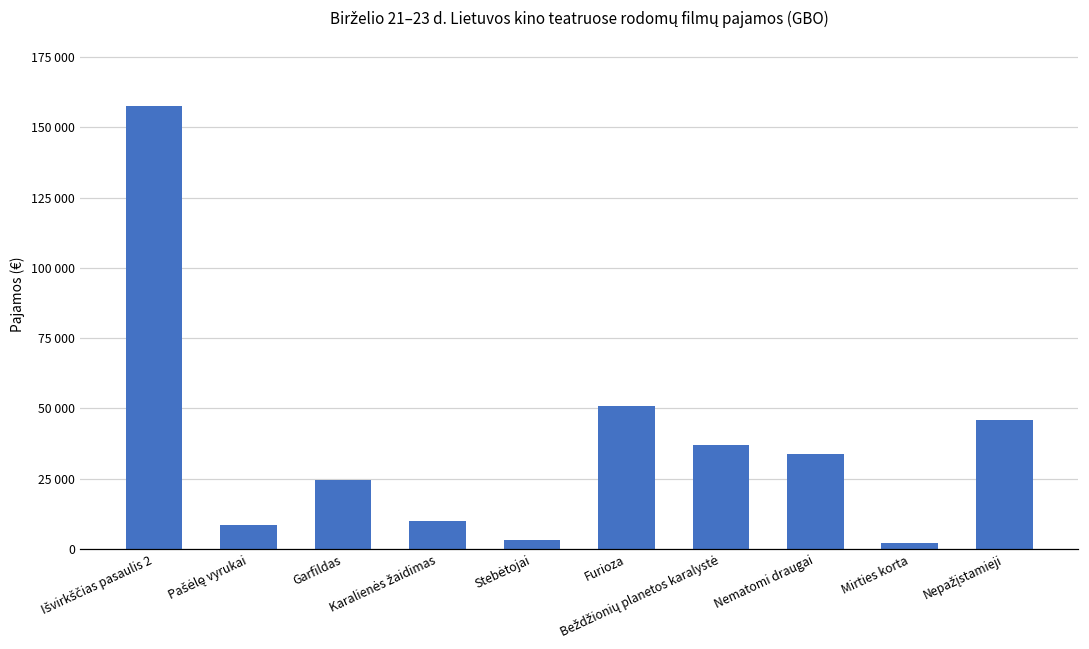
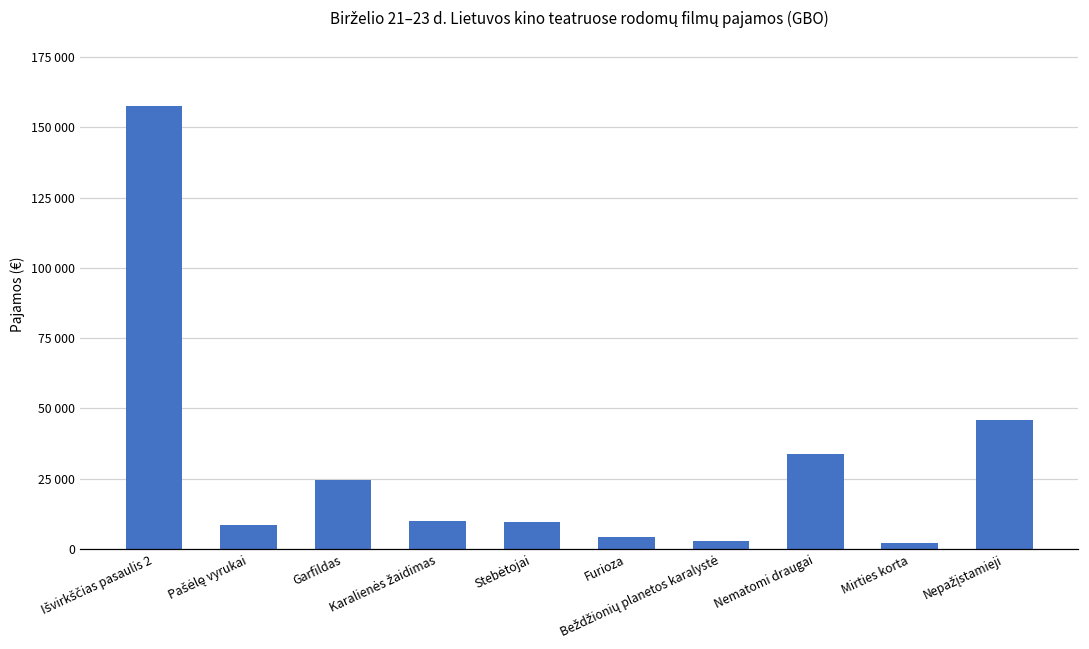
  {
    "Išvirkščias pasaulis 2": 158000,
    "Pašėlę vyrukai": 9000,
    "Garfildas": 25000,
    "Karalienės žaidimas": 10000,
-   "Stebėtojai": 3000,
-   "Furioza": 51000,
-   "Beždžionių planetos karalystė": 37000,
+   "Stebėtojai": 10000,
+   "Furioza": 4000,
+   "Beždžionių planetos karalystė": 3000,
    "Nematomi draugai": 34000,
    "Mirties korta": 2000,
    "Nepažįstamieji": 46000
  }
